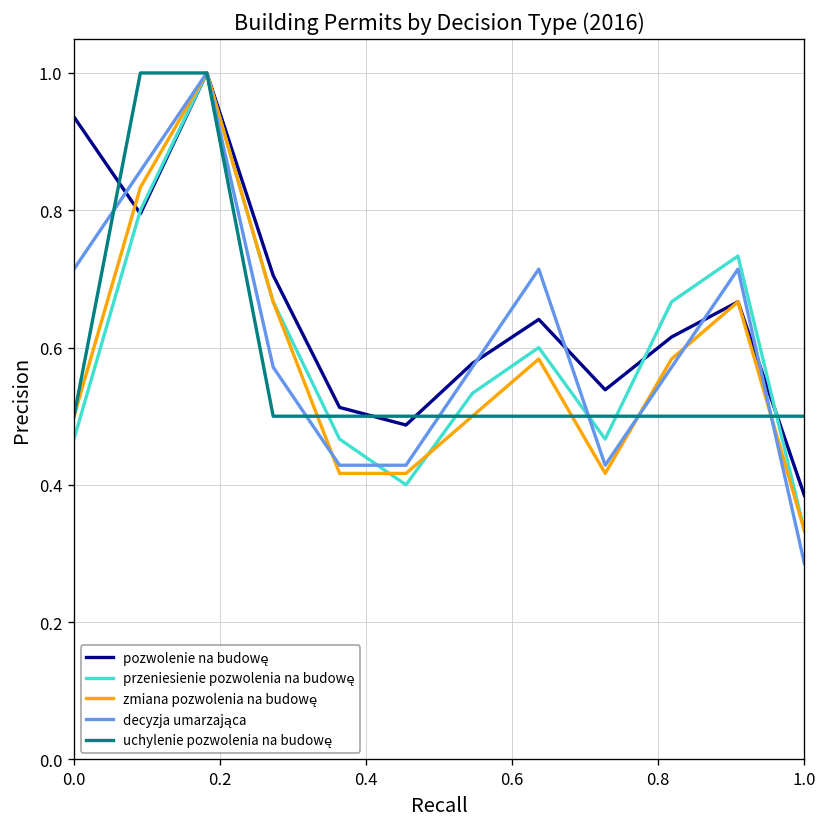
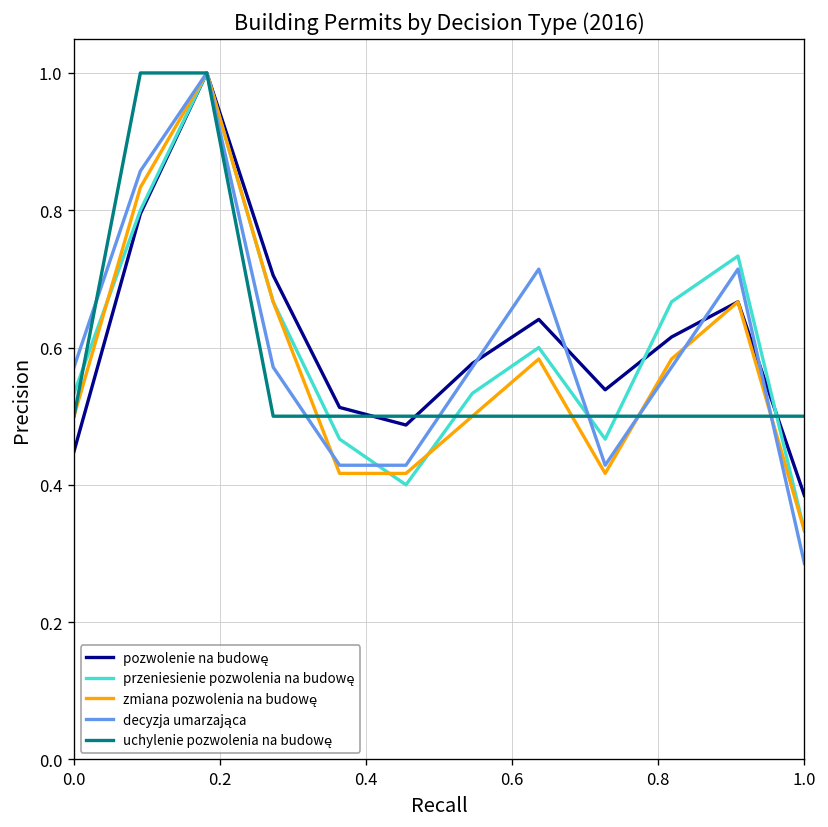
  {
    "pozwolenie na budowę": {
-     "0.0": 0.94,
+     "0.0": 0.45,
      "1.0": 0.38
    },
    "przeniesienie pozwolenia na budowę": {
-     "0.0": 0.47
+     "0.0": 0.53
    },
    "decyzja umarzająca": {
-     "0.0": 0.71,
+     "0.0": 0.57,
      "1.0": 0.29
    },
    "uchylenie pozwolenia na budowę": {
      "1.0": 0.50
    }
  }
